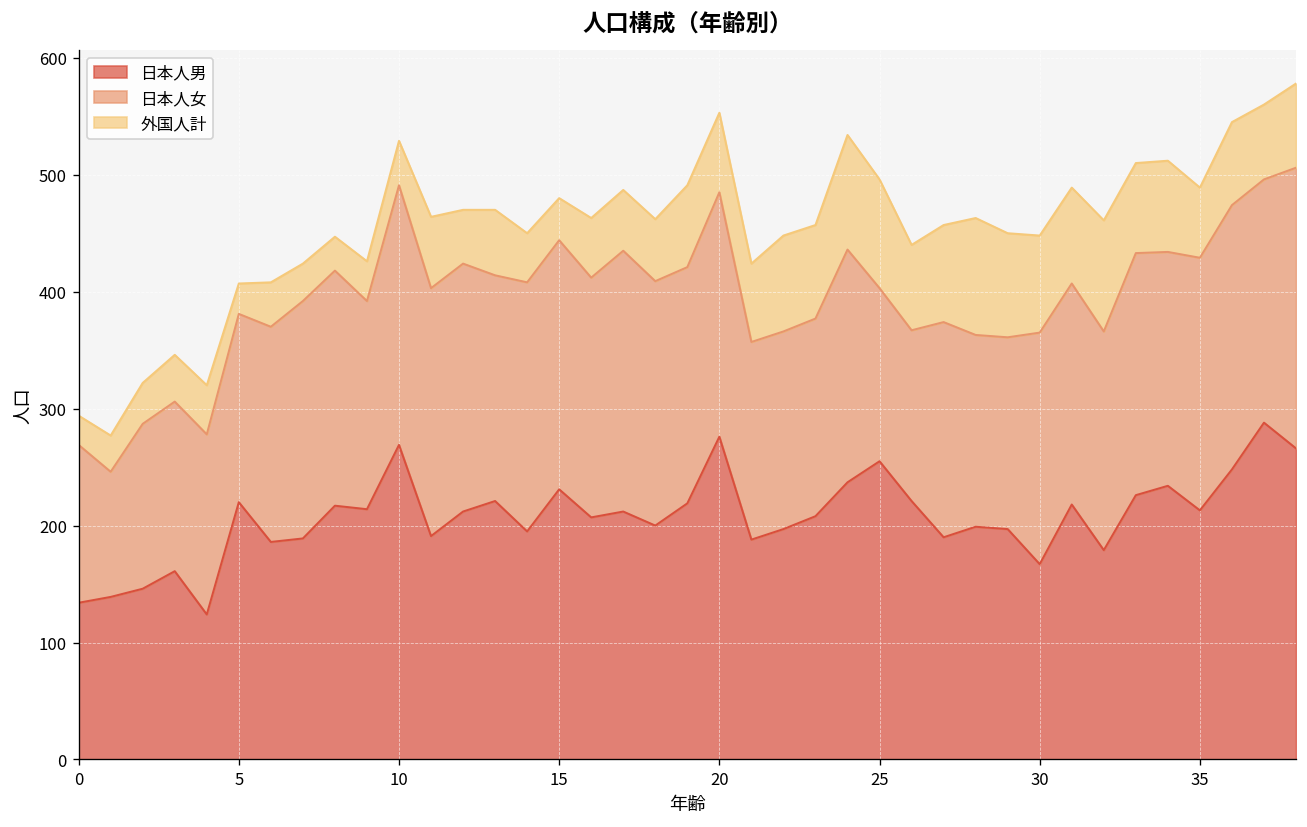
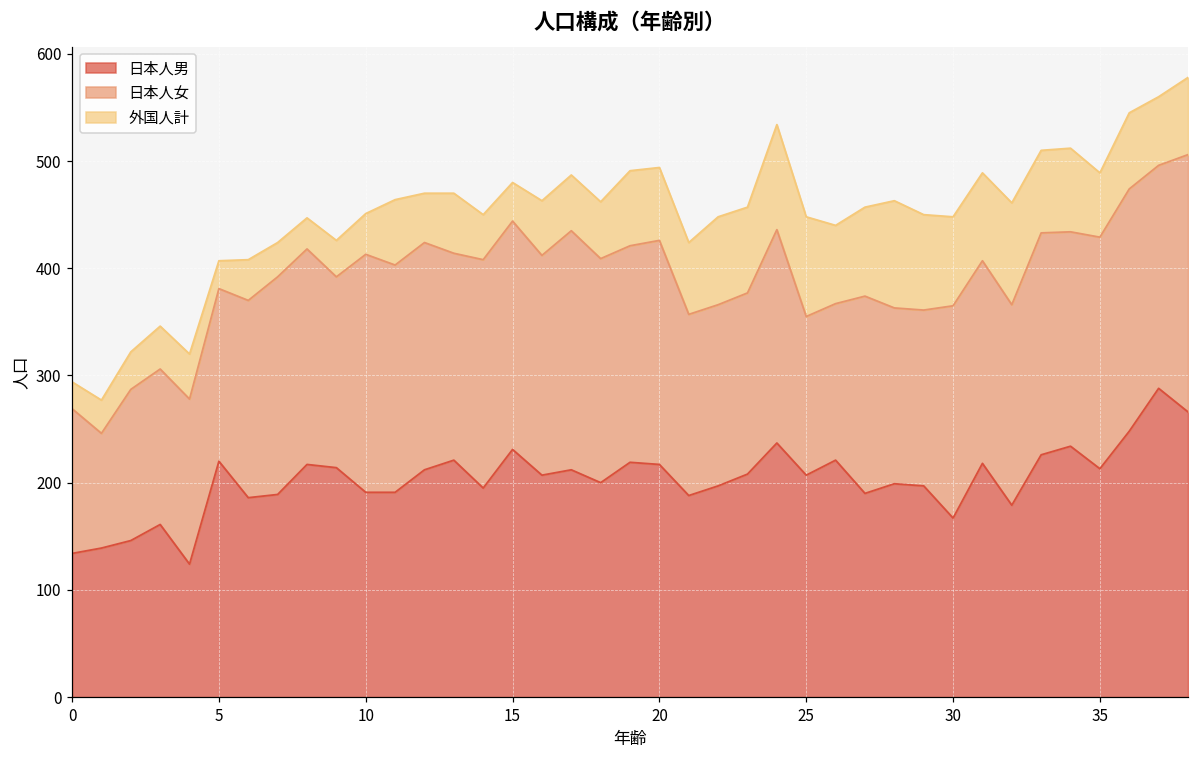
  {
    "日本人男": {
      "0": 130,
      "5": 220,
-     "10": 270,
+     "10": 190,
      "15": 230,
-     "20": 280,
-     "25": 260,
+     "20": 220,
+     "25": 210,
      "30": 170,
      "35": 210
    }
  }
